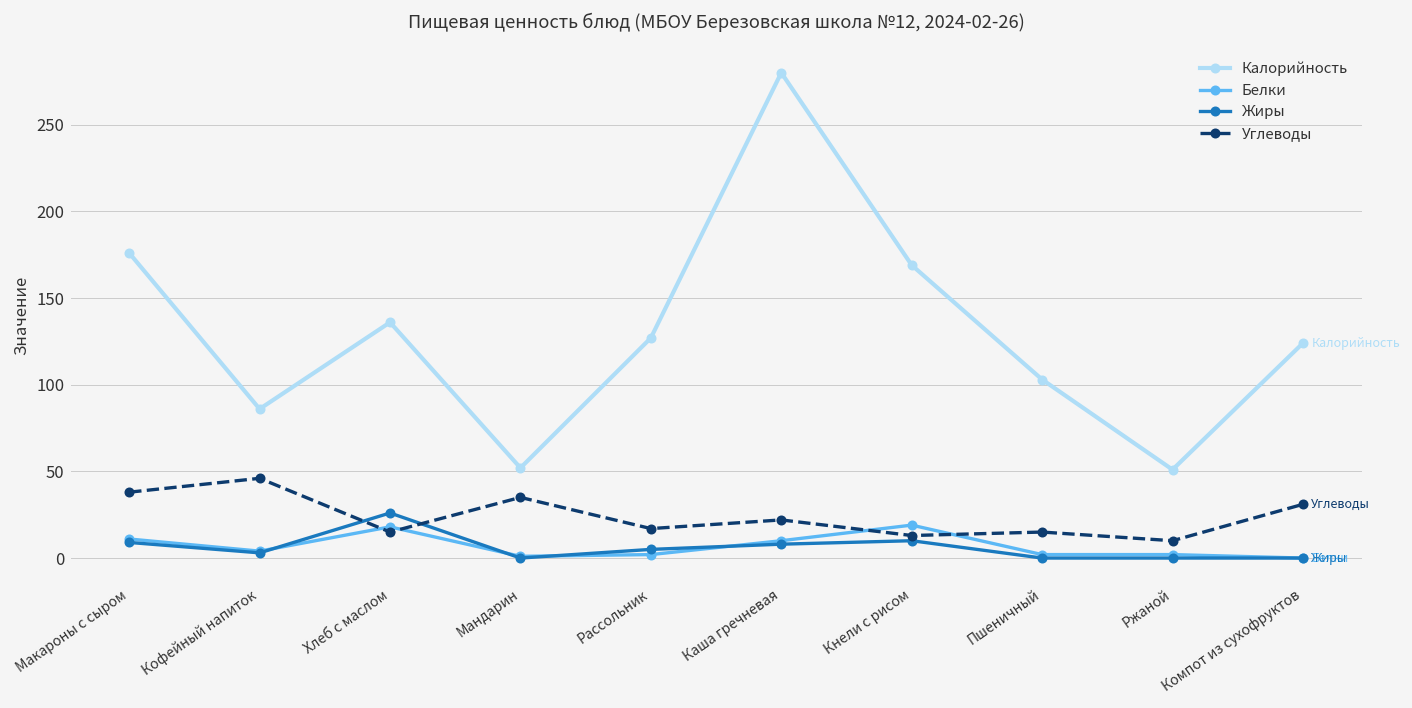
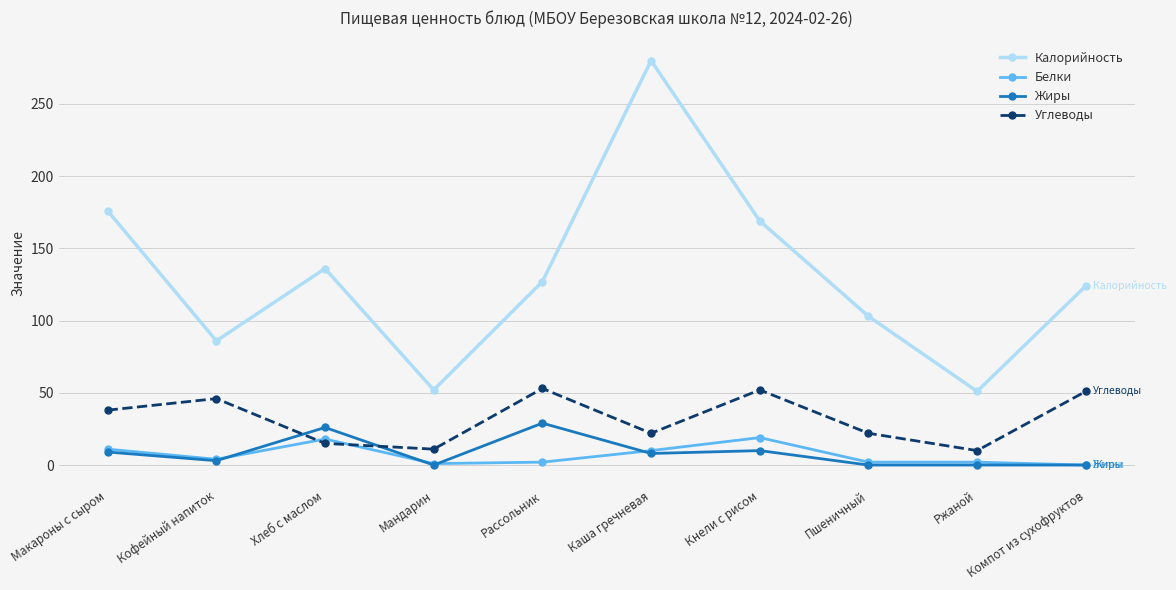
  {
    "Калорийность": {
      "Макароны с сыром": 176,
      "Кофейный напиток": 86,
      "Хлеб с маслом": 136,
      "Мандарин": 52,
      "Рассольник": 127,
      "Каша гречневая": 280,
      "Кнели с рисом": 169,
      "Пшеничный": 103,
      "Ржаной": 51,
      "Компот из сухофруктов": 124
    },
    "Белки": {
      "Макароны с сыром": 11,
      "Хлеб с маслом": 18,
      "Рассольник": 2,
      "Каша гречневая": 10,
      "Кнели с рисом": 19,
      "Пшеничный": 2,
      "Ржаной": 2
    },
    "Жиры": {
      "Макароны с сыром": 9,
      "Хлеб с маслом": 26,
-     "Рассольник": 5,
+     "Рассольник": 29,
      "Каша гречневая": 8,
      "Кнели с рисом": 10,
      "Пшеничный": 0,
      "Ржаной": 0
    },
    "Углеводы": {
      "Макароны с сыром": 38,
      "Кофейный напиток": 46,
      "Хлеб с маслом": 15,
-     "Мандарин": 35,
-     "Рассольник": 17,
+     "Мандарин": 11,
+     "Рассольник": 53,
      "Каша гречневая": 22,
-     "Кнели с рисом": 13,
-     "Пшеничный": 15,
+     "Кнели с рисом": 52,
+     "Пшеничный": 22,
      "Ржаной": 10,
-     "Компот из сухофруктов": 31
+     "Компот из сухофруктов": 51
    }
  }
